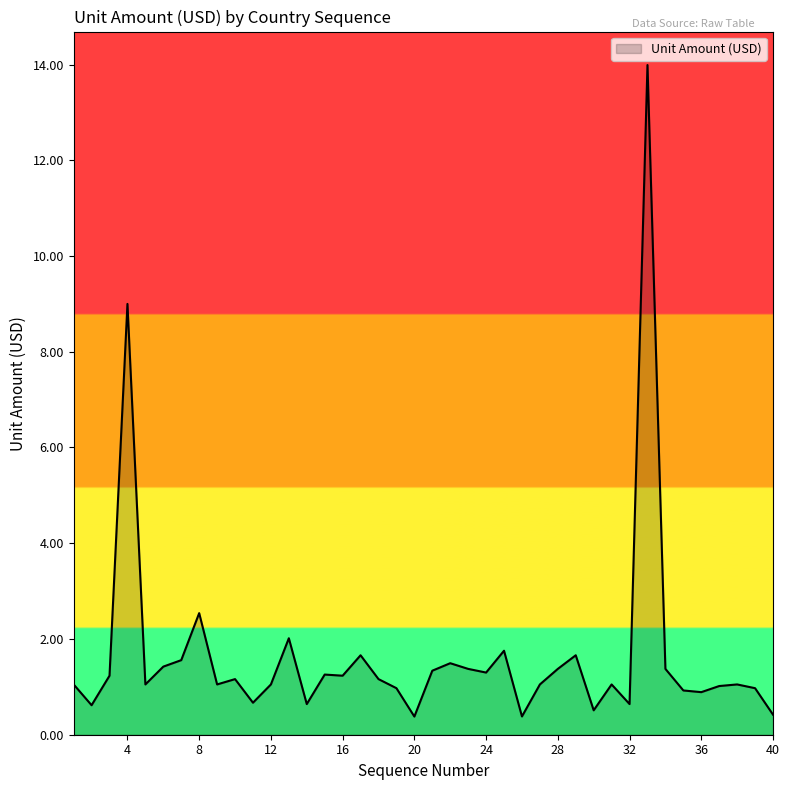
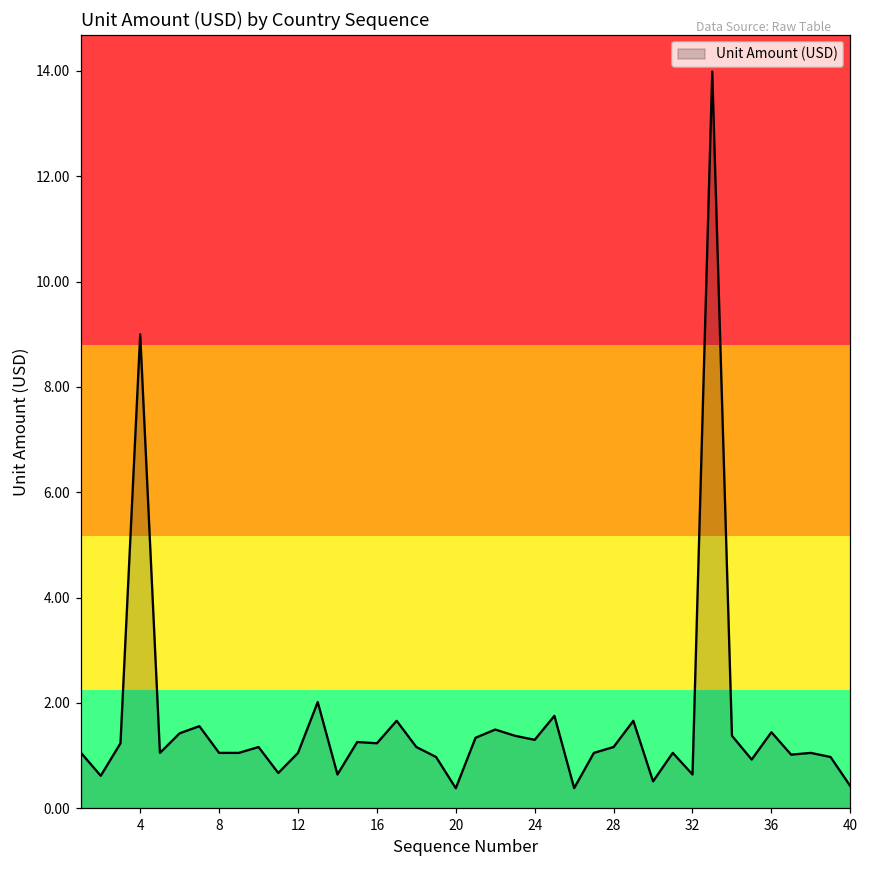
  {
    "4": 9.0,
-   "8": 2.5,
+   "8": 1.1,
    "12": 1.1,
    "16": 1.2,
    "24": 1.3,
-   "28": 1.4,
+   "28": 1.2,
    "32": 0.6,
-   "36": 0.9
+   "36": 1.4
  }
